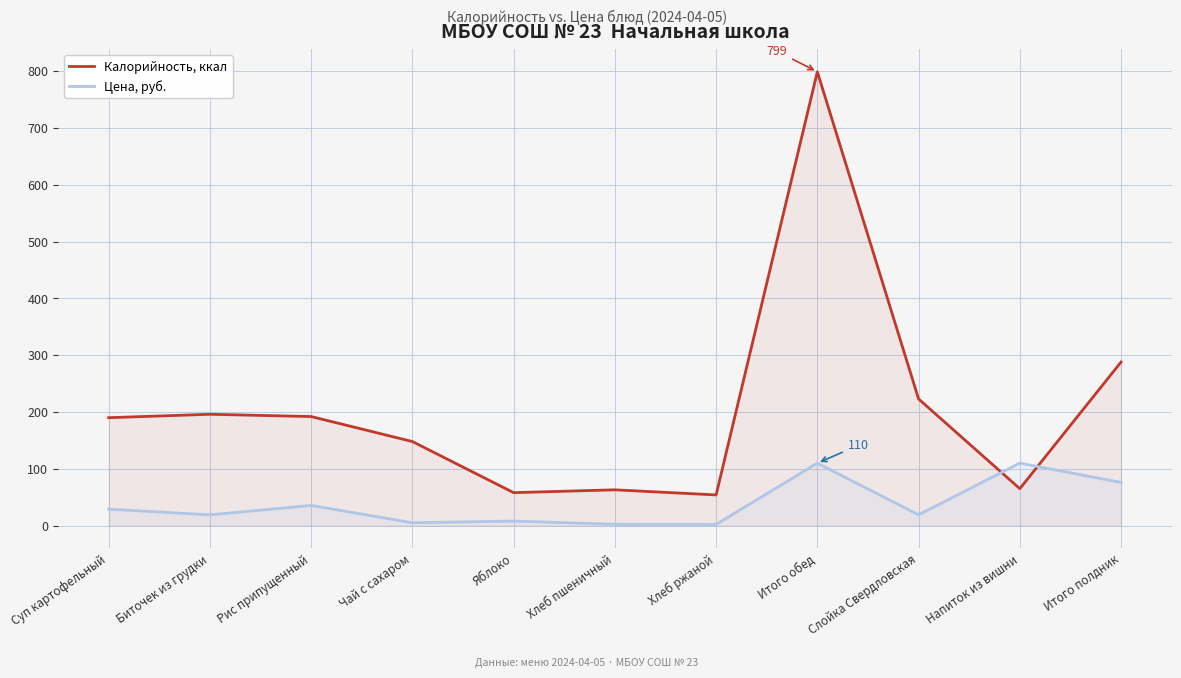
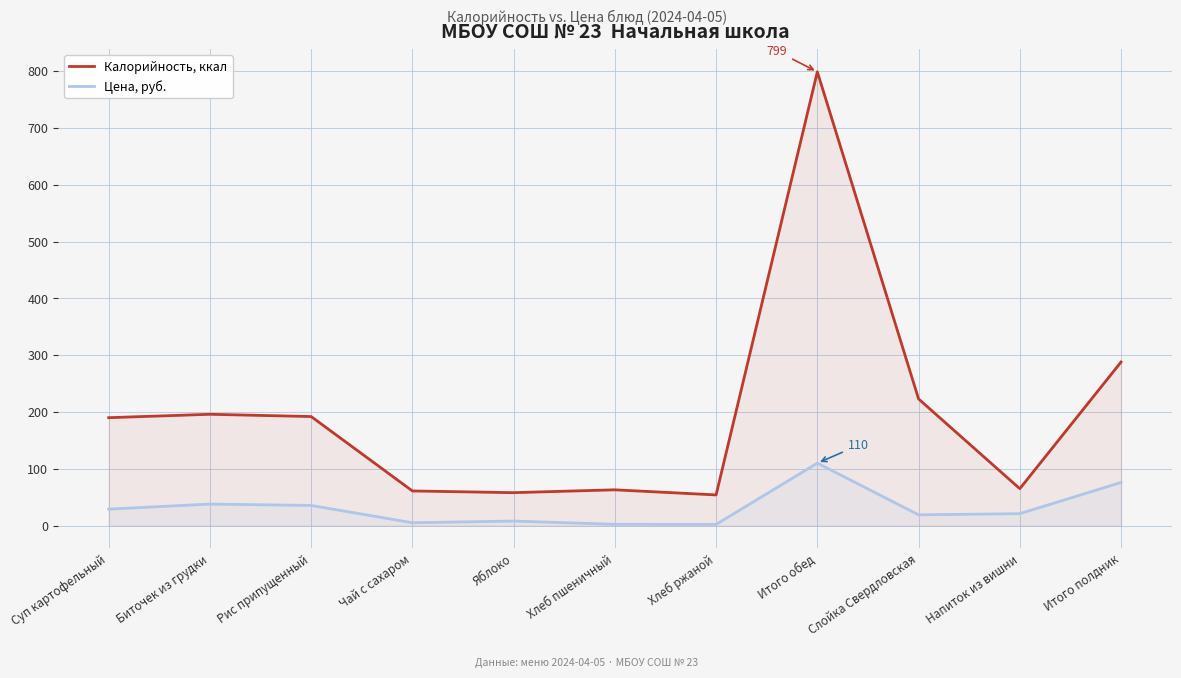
  {
    "Калорийность, ккал": {
      "Суп картофельный": 190,
      "Биточек из грудки": 200,
      "Рис припущенный": 190,
-     "Чай с сахаром": 150,
+     "Чай с сахаром": 60,
      "Яблоко": 60,
      "Хлеб пшеничный": 60,
      "Хлеб ржаной": 50,
      "Слойка Свердловская": 220,
      "Напиток из вишни": 70,
      "Итого полдник": 290
    },
    "Цена, руб.": {
      "Суп картофельный": 30,
-     "Биточек из грудки": 20,
+     "Биточек из грудки": 40,
      "Рис припущенный": 40,
      "Чай с сахаром": 10,
      "Яблоко": 10,
      "Хлеб пшеничный": 0,
      "Хлеб ржаной": 0,
      "Слойка Свердловская": 20,
-     "Напиток из вишни": 110,
+     "Напиток из вишни": 20,
      "Итого полдник": 80
    }
  }
